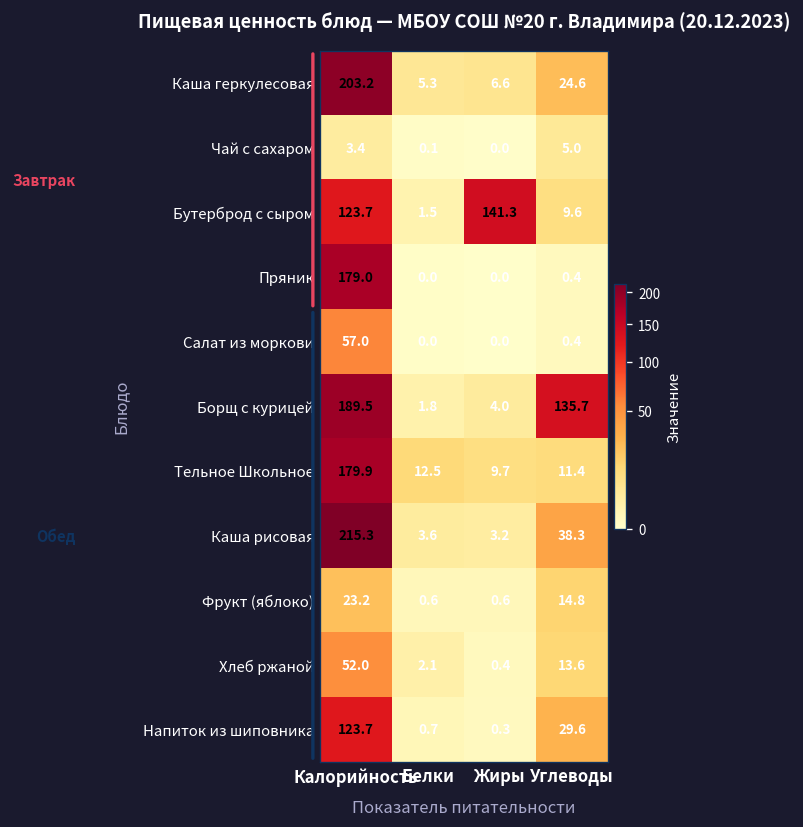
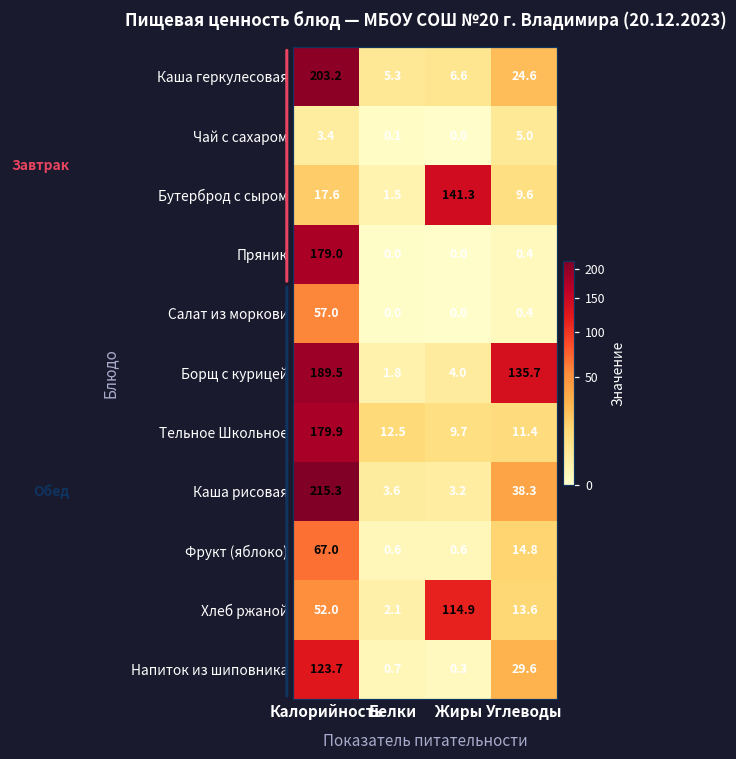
  {
    "Каша геркулесовая": {
      "Калорийность": 203.2,
      "Жиры": 6.6,
      "Углеводы": 24.6
    },
    "Чай с сахаром": {
      "Калорийность": 3.4,
      "Жиры": 0.0,
      "Углеводы": 5.0
    },
    "Бутерброд с сыром": {
-     "Калорийность": 123.7,
+     "Калорийность": 17.6,
      "Жиры": 141.3,
      "Углеводы": 9.6
    },
    "Пряник": {
      "Калорийность": 179.0,
      "Жиры": 0.0,
      "Углеводы": 0.4
    },
    "Салат из моркови": {
      "Калорийность": 57.0,
      "Жиры": 0.0,
      "Углеводы": 0.4
    },
    "Борщ с курицей": {
      "Калорийность": 189.5,
      "Жиры": 4.0,
      "Углеводы": 135.7
    },
    "Тельное Школьное": {
      "Калорийность": 179.9,
      "Жиры": 9.7,
      "Углеводы": 11.4
    },
    "Каша рисовая": {
      "Калорийность": 215.3,
      "Жиры": 3.2,
      "Углеводы": 38.3
    },
    "Фрукт (яблоко)": {
-     "Калорийность": 23.2,
+     "Калорийность": 67.0,
      "Жиры": 0.6,
      "Углеводы": 14.8
    },
    "Хлеб ржаной": {
      "Калорийность": 52.0,
-     "Жиры": 0.4,
+     "Жиры": 114.9,
      "Углеводы": 13.6
    },
    "Напиток из шиповника": {
      "Калорийность": 123.7,
      "Жиры": 0.3,
      "Углеводы": 29.6
    }
  }
